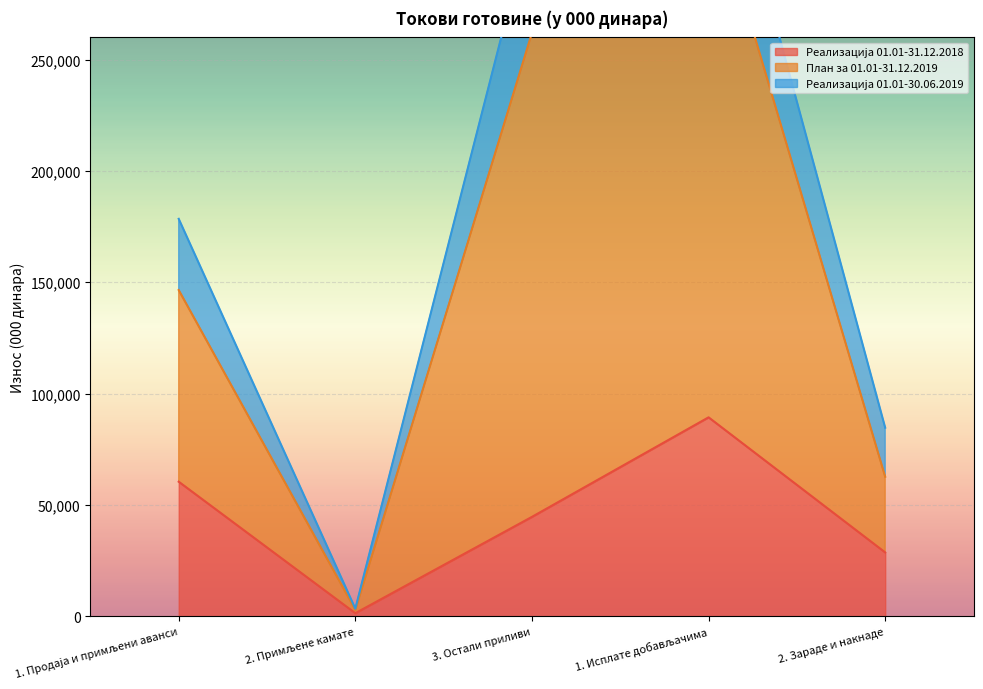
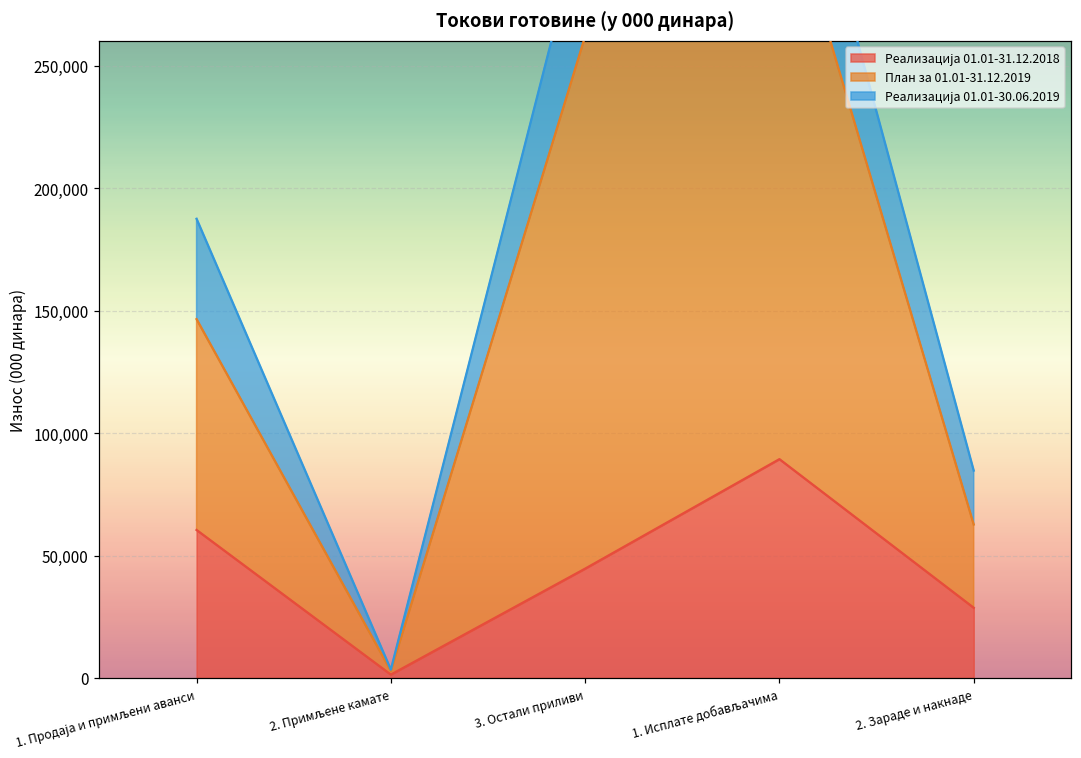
  {
    "Реализација 01.01-30.06.2019": {
-     "1. Продаја и примљени аванси": "32,000",
+     "1. Продаја и примљени аванси": "41,000",
      "2. Зараде и накнаде": "22,000"
    }
  }
